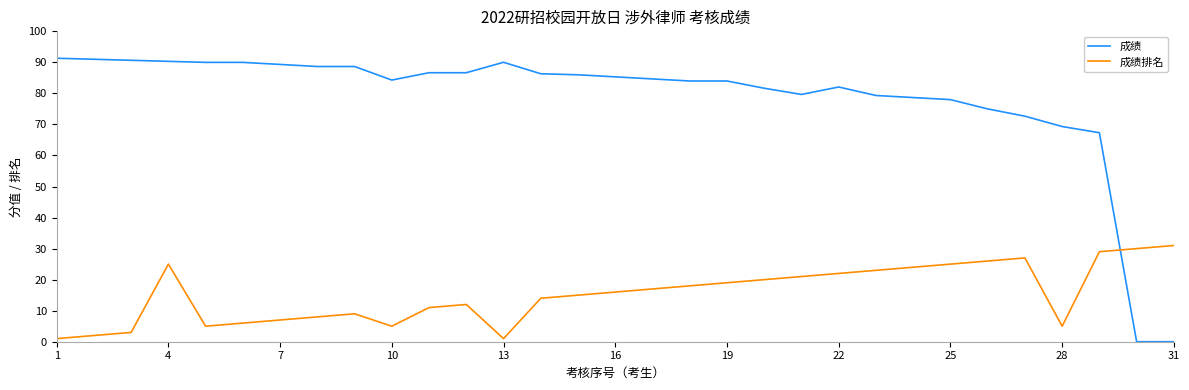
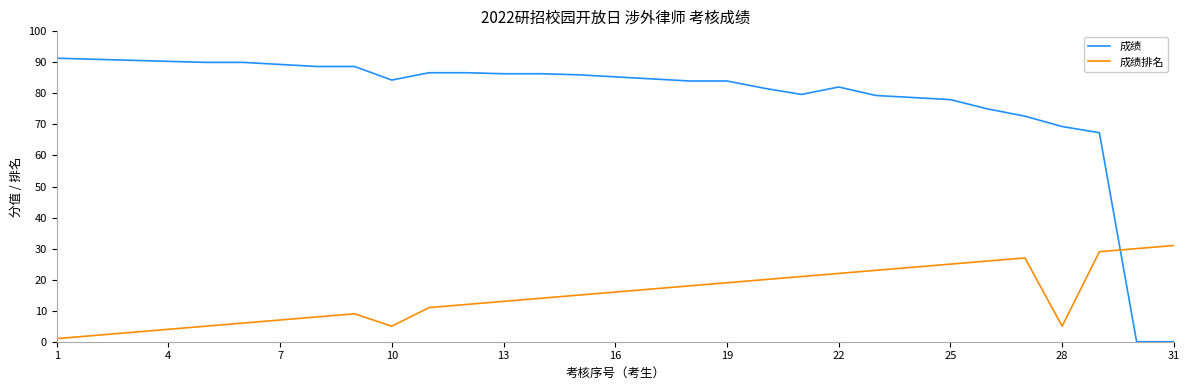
  {
    "成绩": {
      "1": 91,
      "4": 90,
      "7": 89,
      "10": 84,
-     "13": 90,
+     "13": 86,
      "16": 85,
      "19": 84,
      "22": 82,
      "25": 78,
      "28": 69,
      "31": 0
    },
    "成绩排名": {
      "1": 1,
-     "4": 25,
+     "4": 4,
      "7": 7,
      "10": 5,
-     "13": 1,
+     "13": 13,
      "16": 16,
      "19": 19,
      "22": 22,
      "25": 25,
      "28": 5,
      "31": 31
    }
  }
